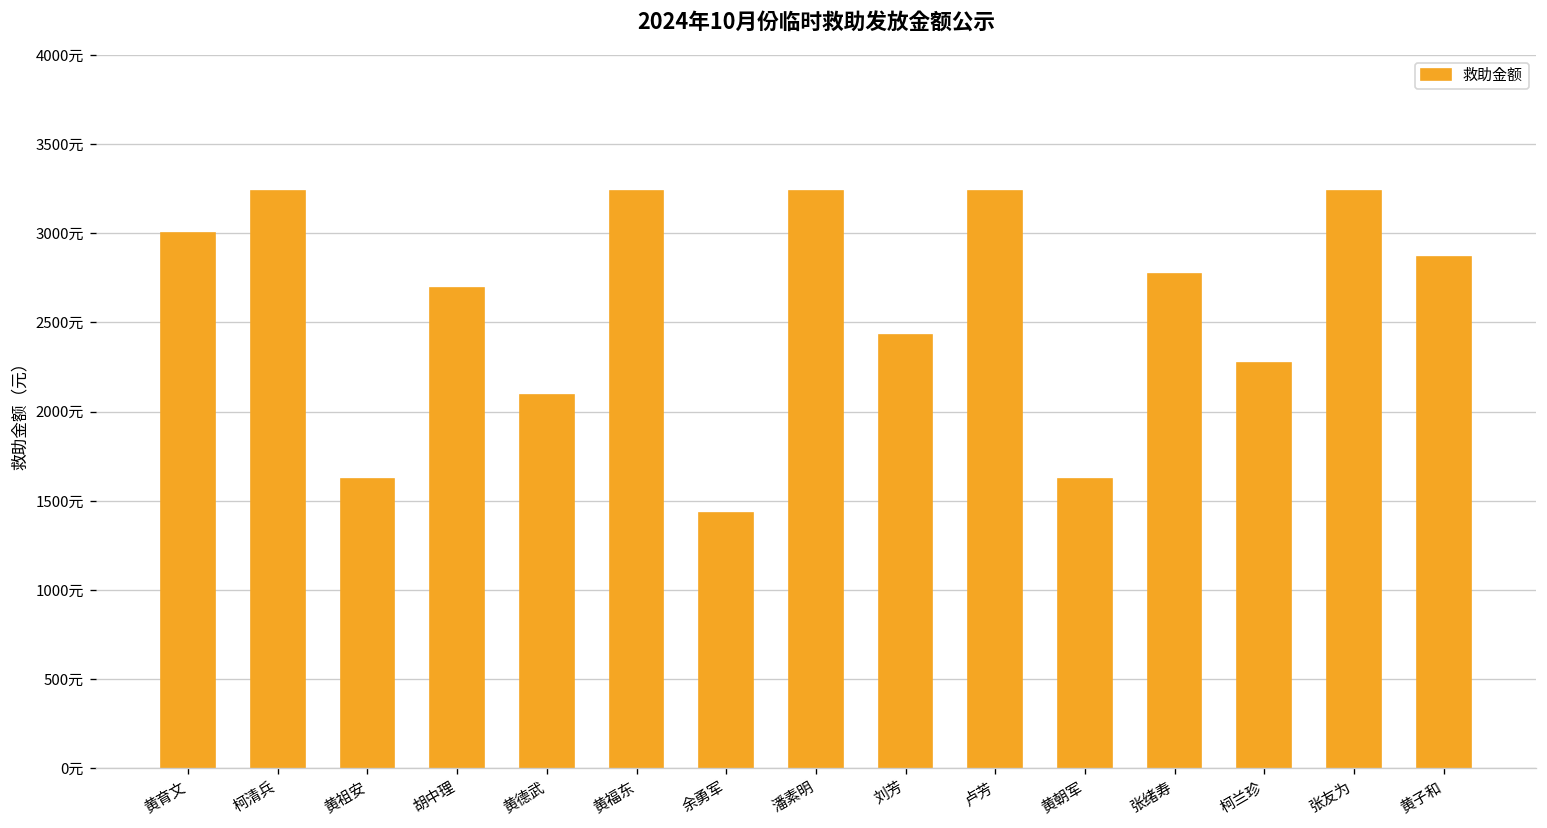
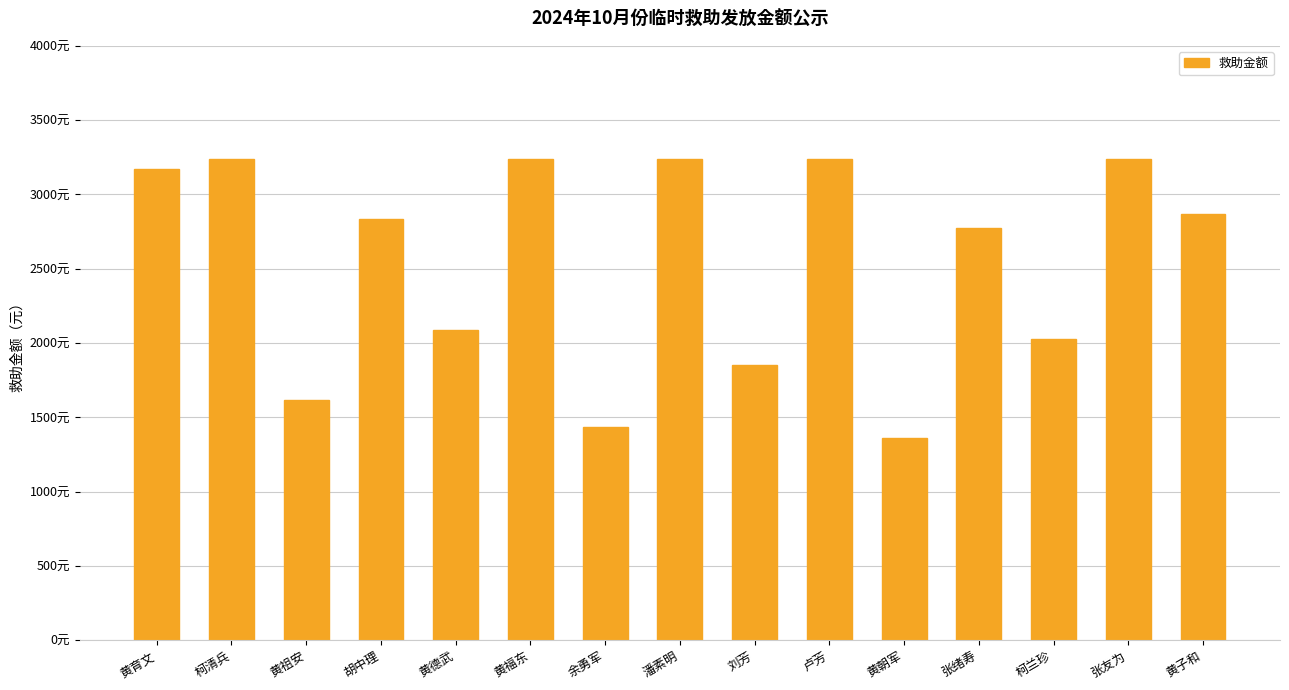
  {
-   "黄育文": "3000元",
+   "黄育文": "3170元",
    "柯清兵": "3240元",
    "黄祖安": "1620元",
-   "胡中理": "2700元",
+   "胡中理": "2840元",
    "黄德武": "2090元",
    "黄福东": "3240元",
    "余勇军": "1430元",
    "潘素明": "3240元",
-   "刘芳": "2430元",
+   "刘芳": "1850元",
    "卢芳": "3240元",
-   "黄朝军": "1620元",
+   "黄朝军": "1360元",
    "张绪寿": "2770元",
-   "柯兰珍": "2270元",
+   "柯兰珍": "2030元",
    "张友为": "3240元",
    "黄子和": "2870元"
  }
